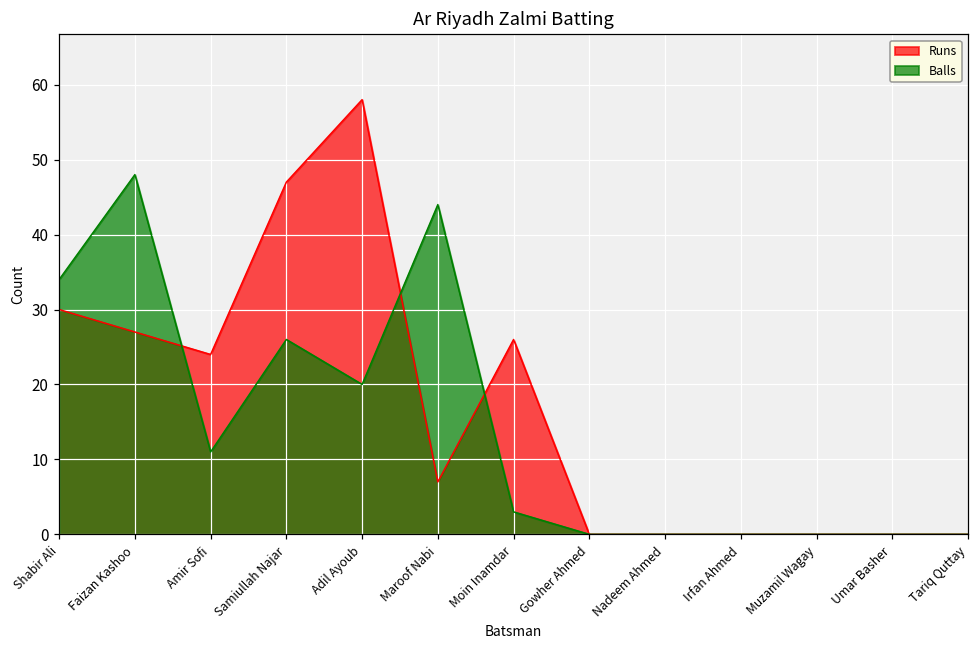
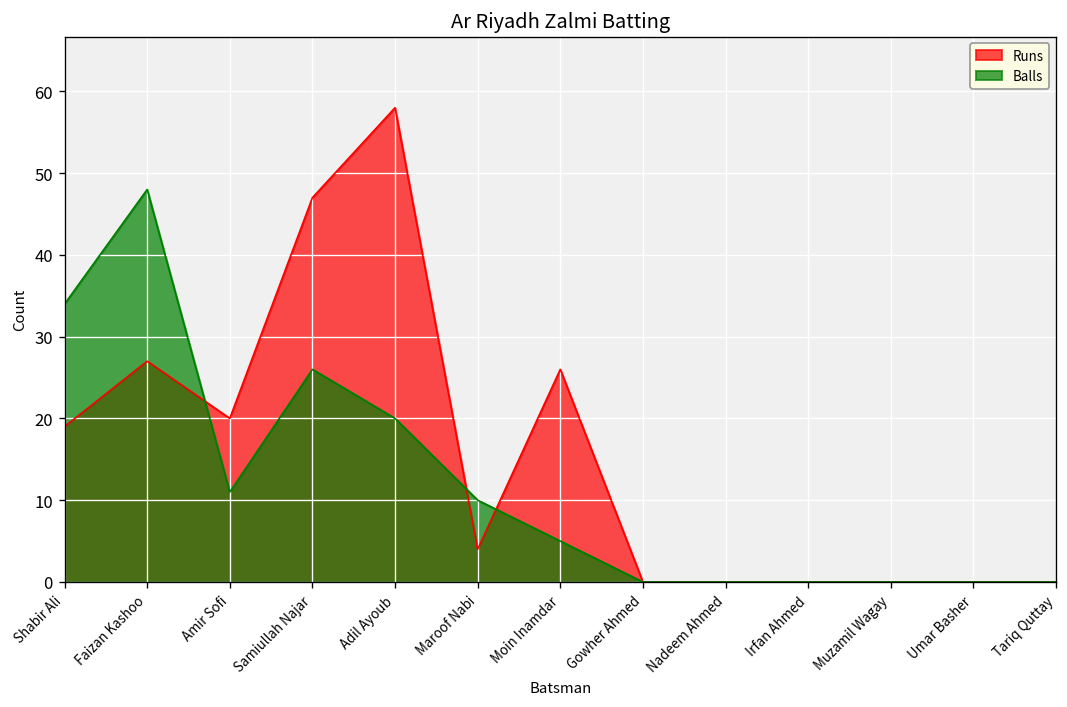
  {
    "Runs": {
-     "Shabir Ali": 30,
+     "Shabir Ali": 19,
      "Faizan Kashoo": 27,
-     "Amir Sofi": 24,
+     "Amir Sofi": 20,
      "Samiullah Najar": 47,
      "Adil Ayoub": 58,
-     "Maroof Nabi": 7,
+     "Maroof Nabi": 4,
      "Moin Inamdar": 26
    },
    "Balls": {
      "Shabir Ali": 34,
      "Faizan Kashoo": 48,
      "Amir Sofi": 11,
      "Samiullah Najar": 26,
      "Adil Ayoub": 20,
-     "Maroof Nabi": 44,
-     "Moin Inamdar": 3
+     "Maroof Nabi": 10,
+     "Moin Inamdar": 5
    }
  }
